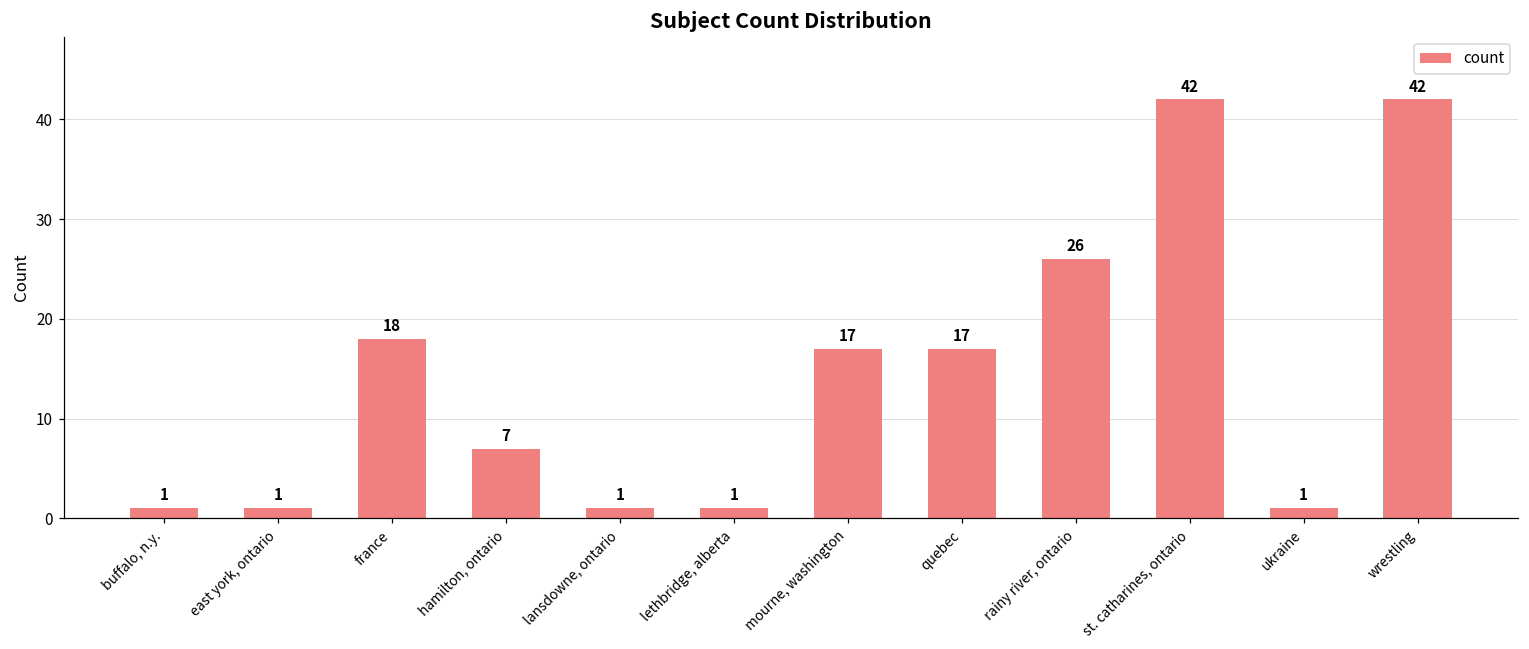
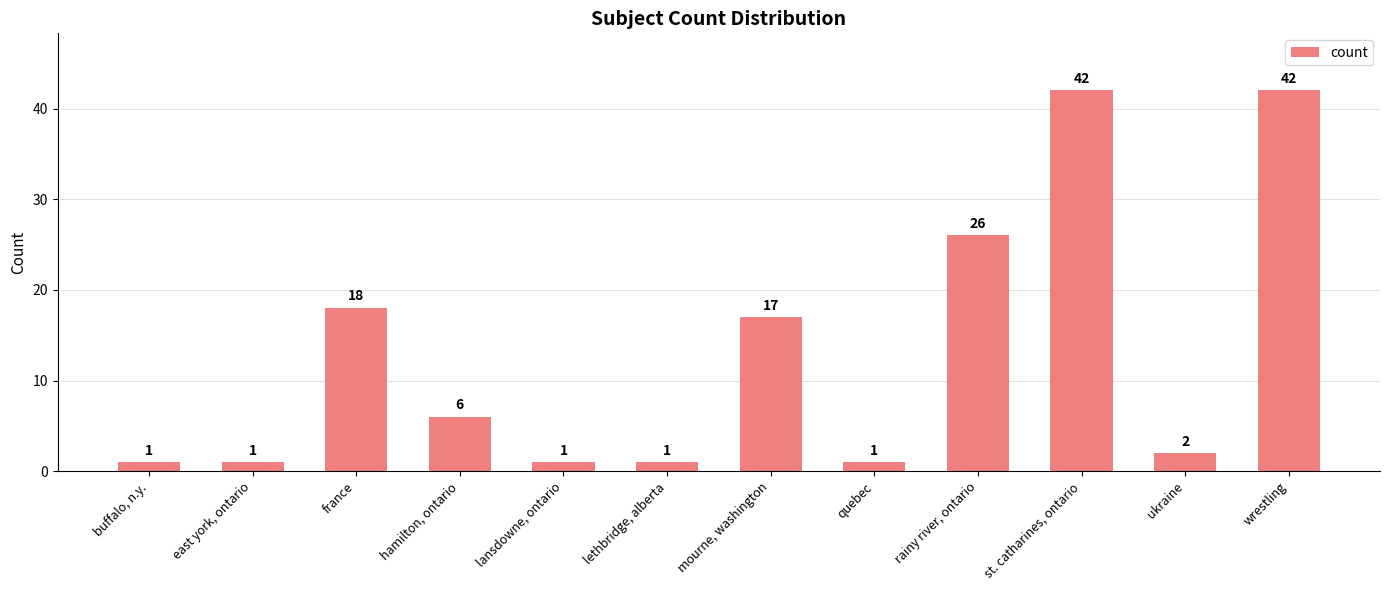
  {
    "buffalo, n.y.": 1,
    "east york, ontario": 1,
    "france": 18,
-   "hamilton, ontario": 7,
+   "hamilton, ontario": 6,
    "lansdowne, ontario": 1,
    "lethbridge, alberta": 1,
    "mourne, washington": 17,
-   "quebec": 17,
+   "quebec": 1,
    "rainy river, ontario": 26,
    "st. catharines, ontario": 42,
-   "ukraine": 1,
+   "ukraine": 2,
    "wrestling": 42
  }
